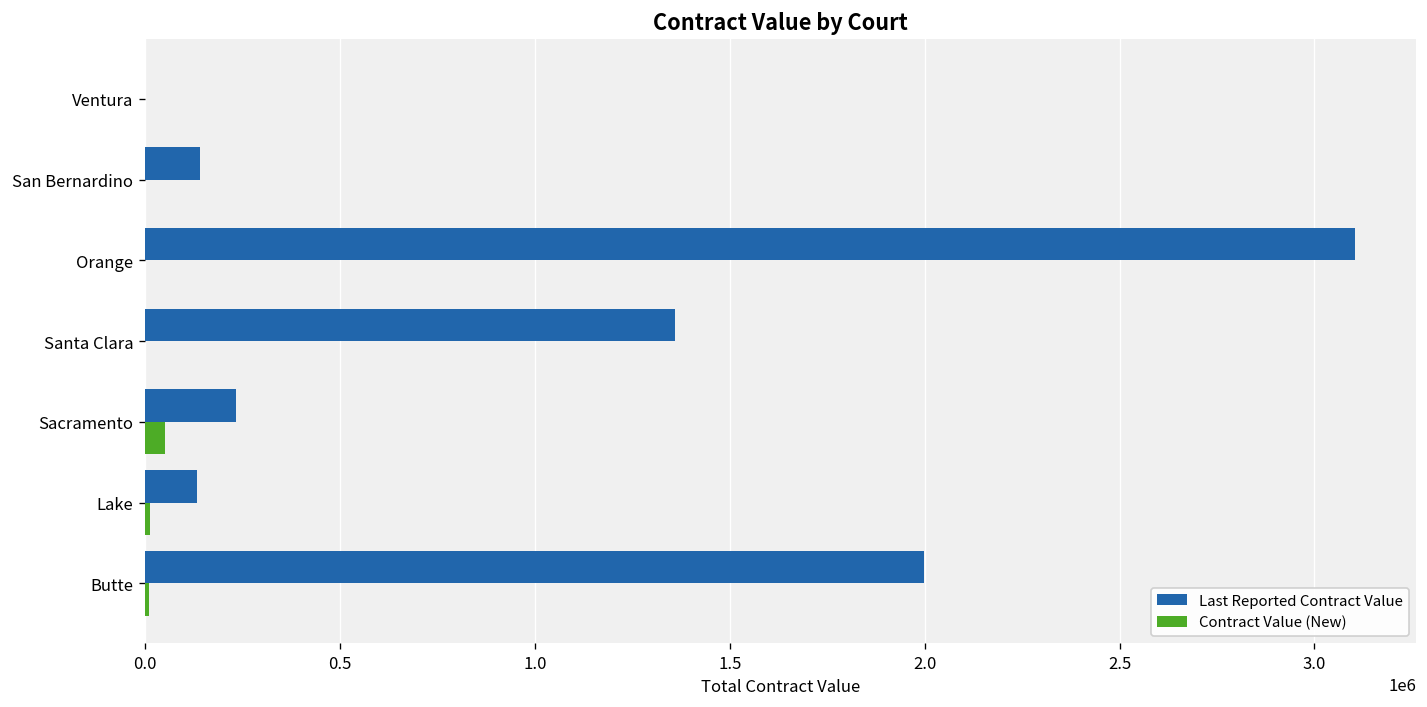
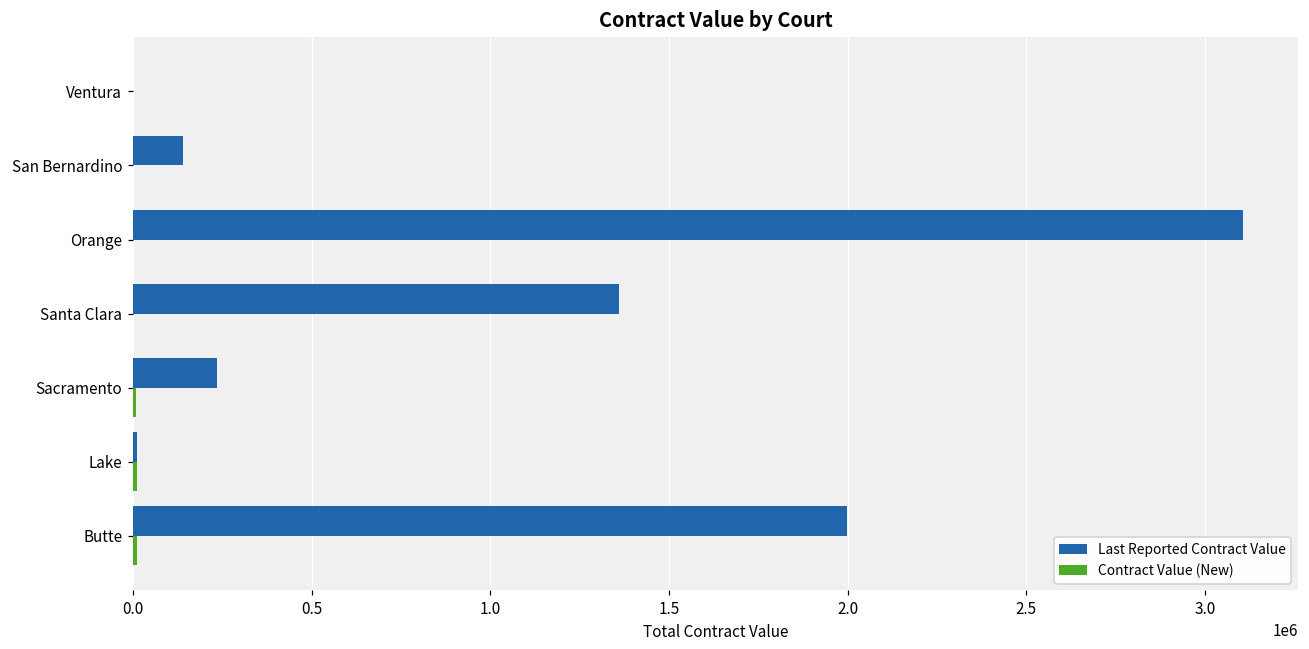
  {
    "Last Reported Contract Value": {
      "Ventura": 0,
      "San Bernardino": 140000,
      "Orange": 3110000,
      "Santa Clara": 1360000,
      "Sacramento": 230000,
-     "Lake": 130000,
+     "Lake": 10000,
      "Butte": 2000000
    },
    "Contract Value (New)": {
      "Ventura": 0,
      "San Bernardino": 0,
      "Orange": 0,
      "Santa Clara": 0,
-     "Sacramento": 50000,
+     "Sacramento": 10000,
      "Lake": 10000,
      "Butte": 10000
    }
  }
